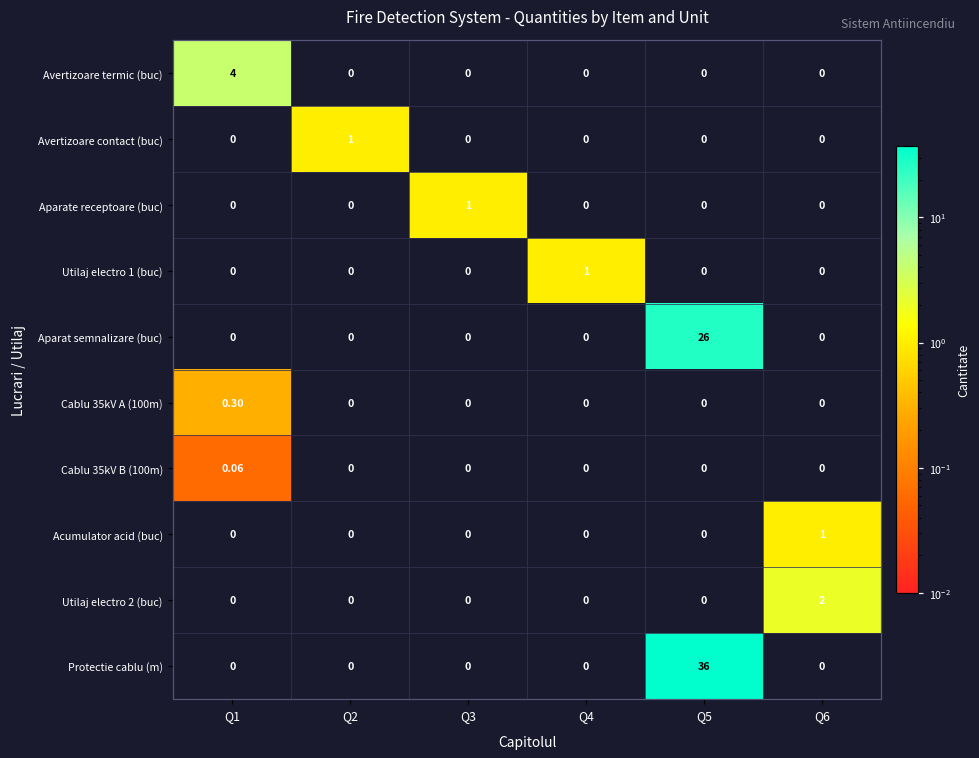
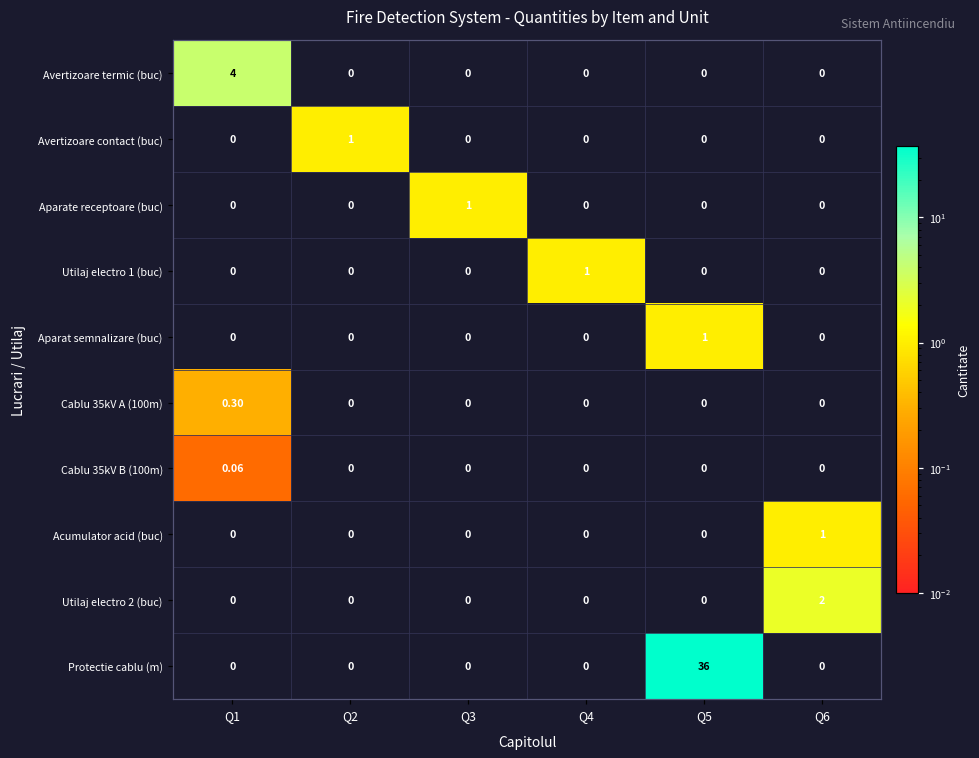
  {
    "Avertizoare termic (buc)": {
      "Q1": 4,
      "Q2": 0,
      "Q3": 0,
      "Q4": 0,
      "Q5": 0,
      "Q6": 0
    },
    "Avertizoare contact (buc)": {
      "Q1": 0,
      "Q2": 1,
      "Q3": 0,
      "Q4": 0,
      "Q5": 0,
      "Q6": 0
    },
    "Aparate receptoare (buc)": {
      "Q1": 0,
      "Q2": 0,
      "Q3": 1,
      "Q4": 0,
      "Q5": 0,
      "Q6": 0
    },
    "Utilaj electro 1 (buc)": {
      "Q1": 0,
      "Q2": 0,
      "Q3": 0,
      "Q4": 1,
      "Q5": 0,
      "Q6": 0
    },
    "Aparat semnalizare (buc)": {
      "Q1": 0,
      "Q2": 0,
      "Q3": 0,
      "Q4": 0,
-     "Q5": 26,
+     "Q5": 1,
      "Q6": 0
    },
    "Cablu 35kV A (100m)": {
      "Q1": 0.30,
      "Q2": 0,
      "Q3": 0,
      "Q4": 0,
      "Q5": 0,
      "Q6": 0
    },
    "Cablu 35kV B (100m)": {
      "Q1": 0.06,
      "Q2": 0,
      "Q3": 0,
      "Q4": 0,
      "Q5": 0,
      "Q6": 0
    },
    "Acumulator acid (buc)": {
      "Q1": 0,
      "Q2": 0,
      "Q3": 0,
      "Q4": 0,
      "Q5": 0,
      "Q6": 1
    },
    "Utilaj electro 2 (buc)": {
      "Q1": 0,
      "Q2": 0,
      "Q3": 0,
      "Q4": 0,
      "Q5": 0,
      "Q6": 2
    },
    "Protectie cablu (m)": {
      "Q1": 0,
      "Q2": 0,
      "Q3": 0,
      "Q4": 0,
      "Q5": 36,
      "Q6": 0
    }
  }
